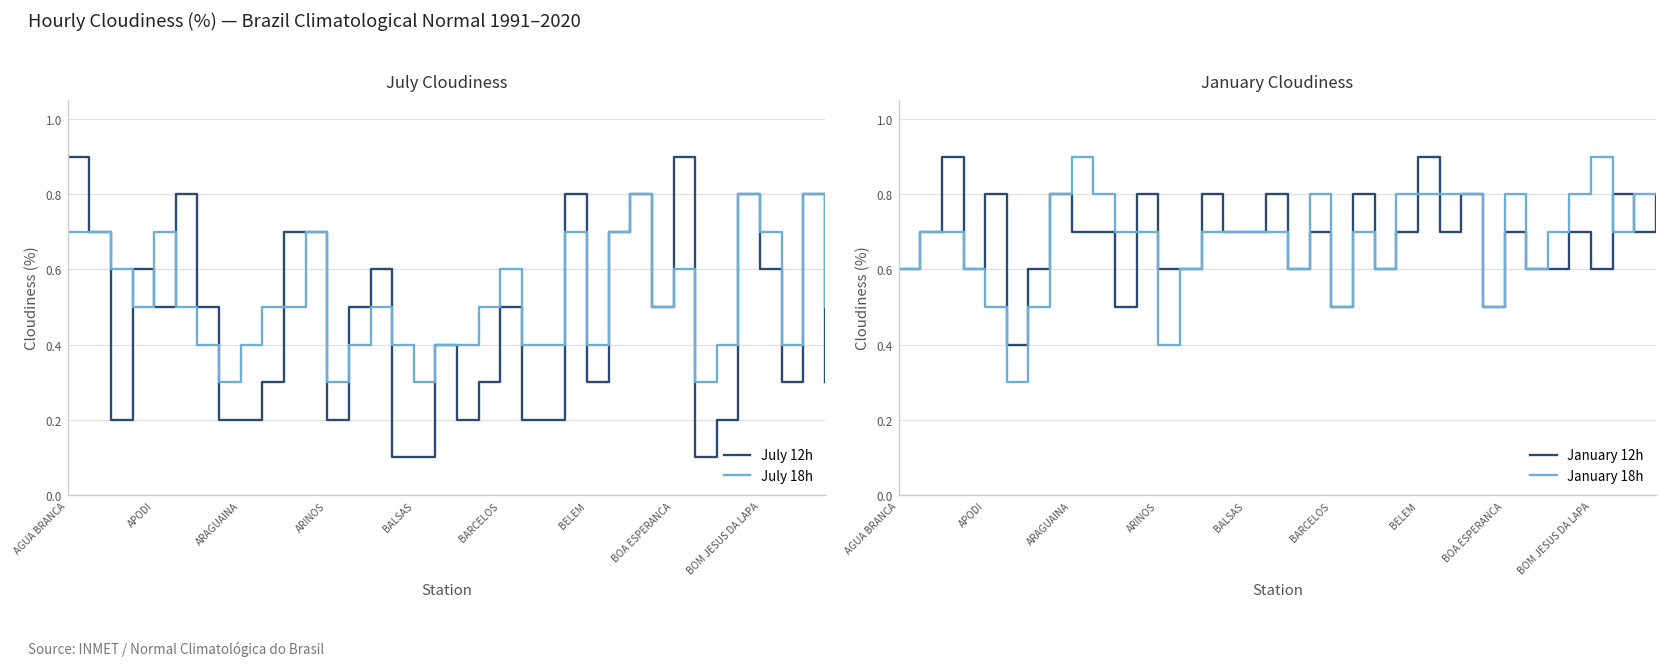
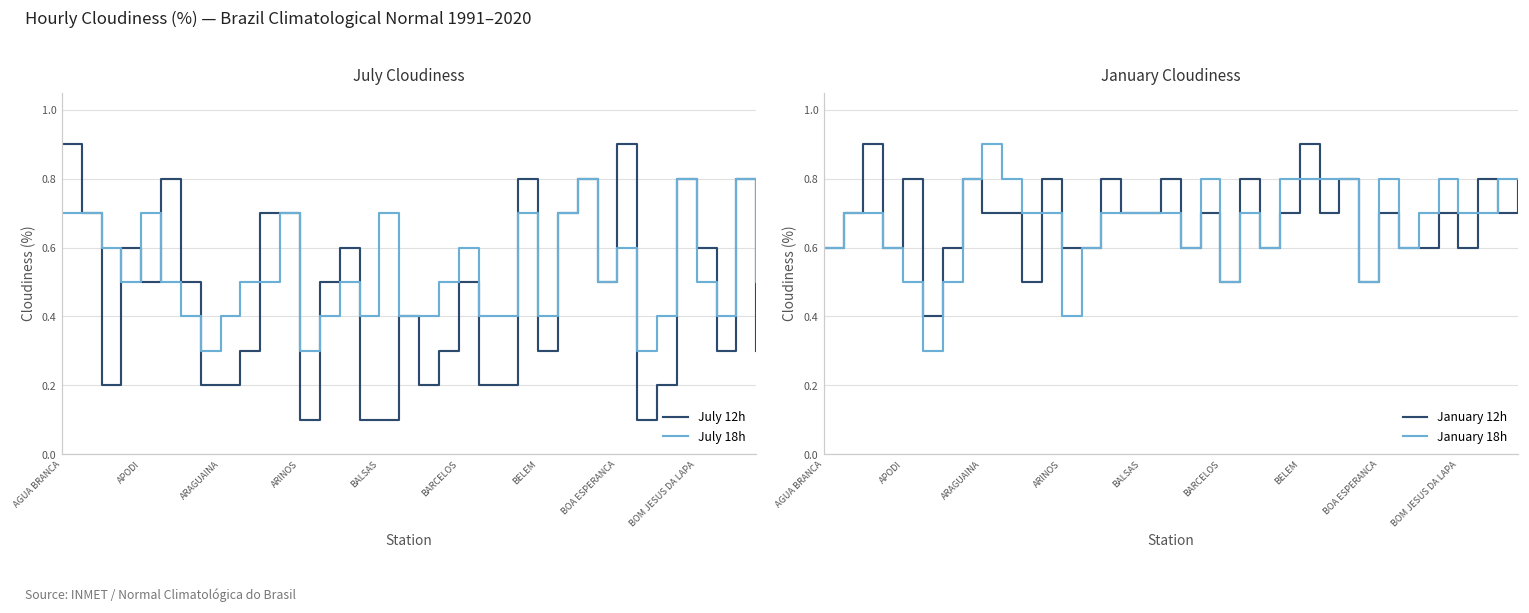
  {
    "July Cloudiness": {
      "July 12h": {
        "AGUA BRANCA": 0.9,
        "APODI": 0.5,
        "ARAGUAINA": 0.2,
-       "ARINOS": 0.2,
+       "ARINOS": 0.1,
        "BALSAS": 0.1,
        "BARCELOS": 0.5,
        "BELEM": 0.3,
        "BOA ESPERANCA": 0.9,
        "BOM JESUS DA LAPA": 0.6
      },
      "July 18h": {
        "AGUA BRANCA": 0.7,
        "APODI": 0.7,
        "ARAGUAINA": 0.4,
        "ARINOS": 0.3,
-       "BALSAS": 0.3,
+       "BALSAS": 0.7,
        "BARCELOS": 0.6,
        "BELEM": 0.4,
        "BOA ESPERANCA": 0.6,
-       "BOM JESUS DA LAPA": 0.7
+       "BOM JESUS DA LAPA": 0.5
      }
    },
    "January Cloudiness": {
      "January 12h": {
        "APODI": 0.8,
        "ARAGUAINA": 0.7,
        "ARINOS": 0.6,
        "BELEM": 0.9,
        "BOA ESPERANCA": 0.7,
        "BOM JESUS DA LAPA": 0.6
      },
      "January 18h": {
        "APODI": 0.5,
        "ARAGUAINA": 0.9,
        "ARINOS": 0.4,
        "BELEM": 0.8,
        "BOA ESPERANCA": 0.8,
-       "BOM JESUS DA LAPA": 0.9
+       "BOM JESUS DA LAPA": 0.7
      }
    }
  }
